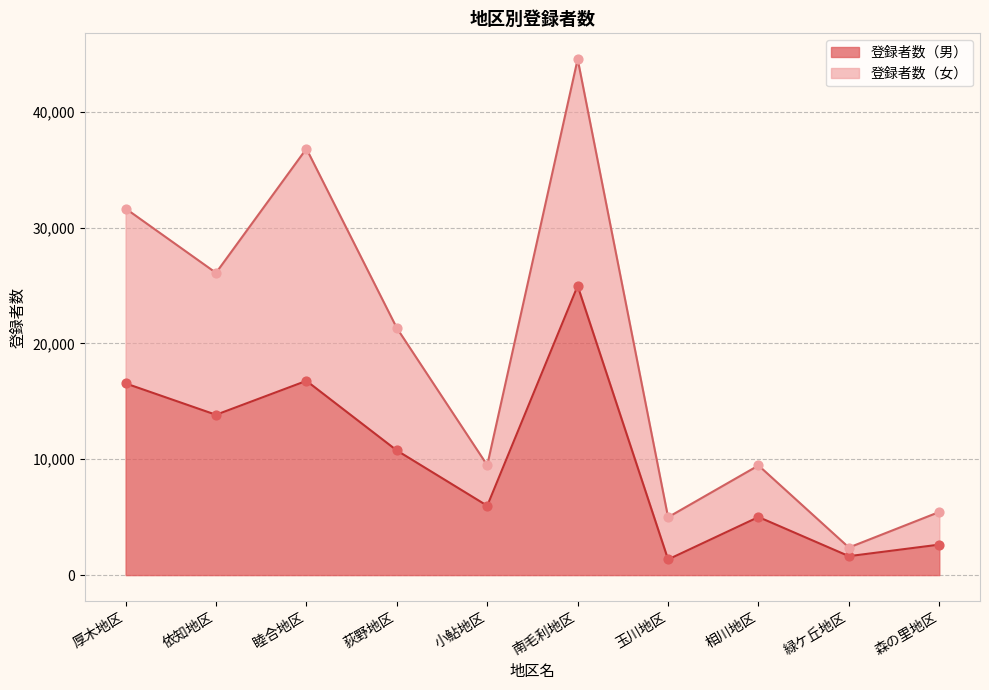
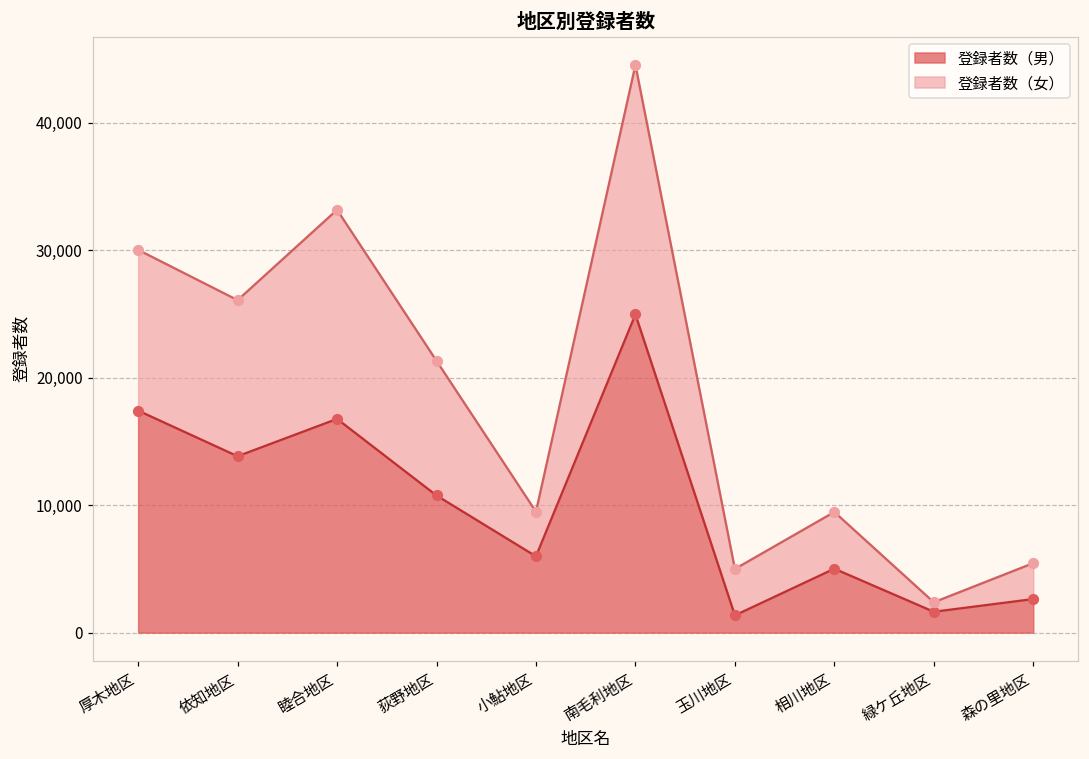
  {
    "登録者数（男）": {
-     "厚木地区": "16,600",
+     "厚木地区": "17,400",
      "依知地区": "13,800",
      "睦合地区": "16,800",
      "荻野地区": "10,800",
      "小鮎地区": "6,000",
      "南毛利地区": "25,000",
      "玉川地区": "1,400",
      "相川地区": "5,000",
      "緑ケ丘地区": "1,600",
      "森の里地区": "2,600"
    },
    "登録者数（女）": {
-     "厚木地区": "15,100",
+     "厚木地区": "12,600",
      "依知地区": "12,300",
-     "睦合地区": "20,000",
+     "睦合地区": "16,400",
      "荻野地区": "10,600",
      "小鮎地区": "3,500",
      "南毛利地区": "19,600",
      "玉川地区": "3,600",
      "相川地区": "4,500",
      "緑ケ丘地区": "700",
      "森の里地区": "2,800"
    }
  }
